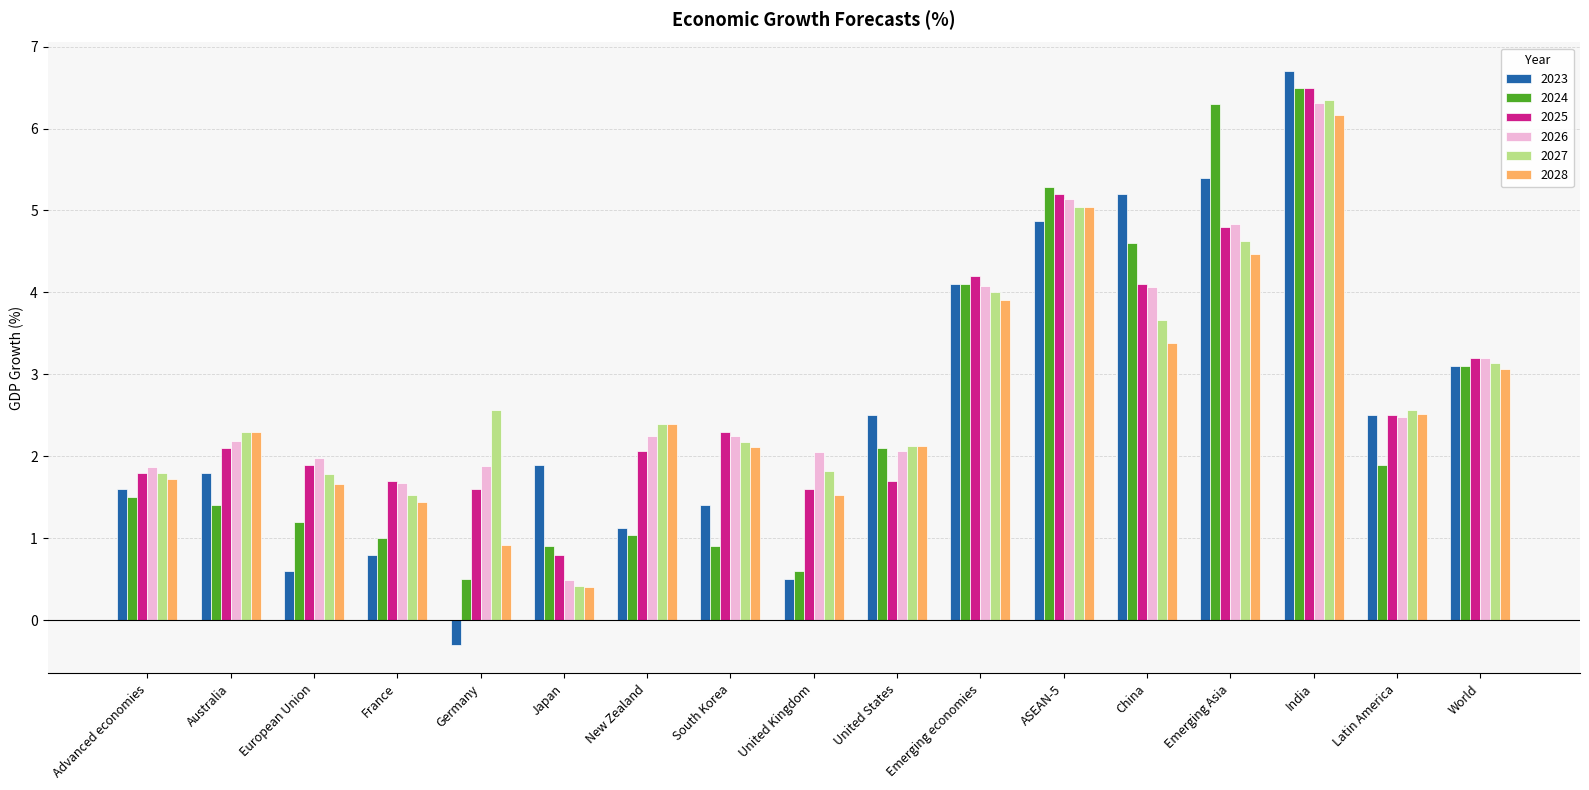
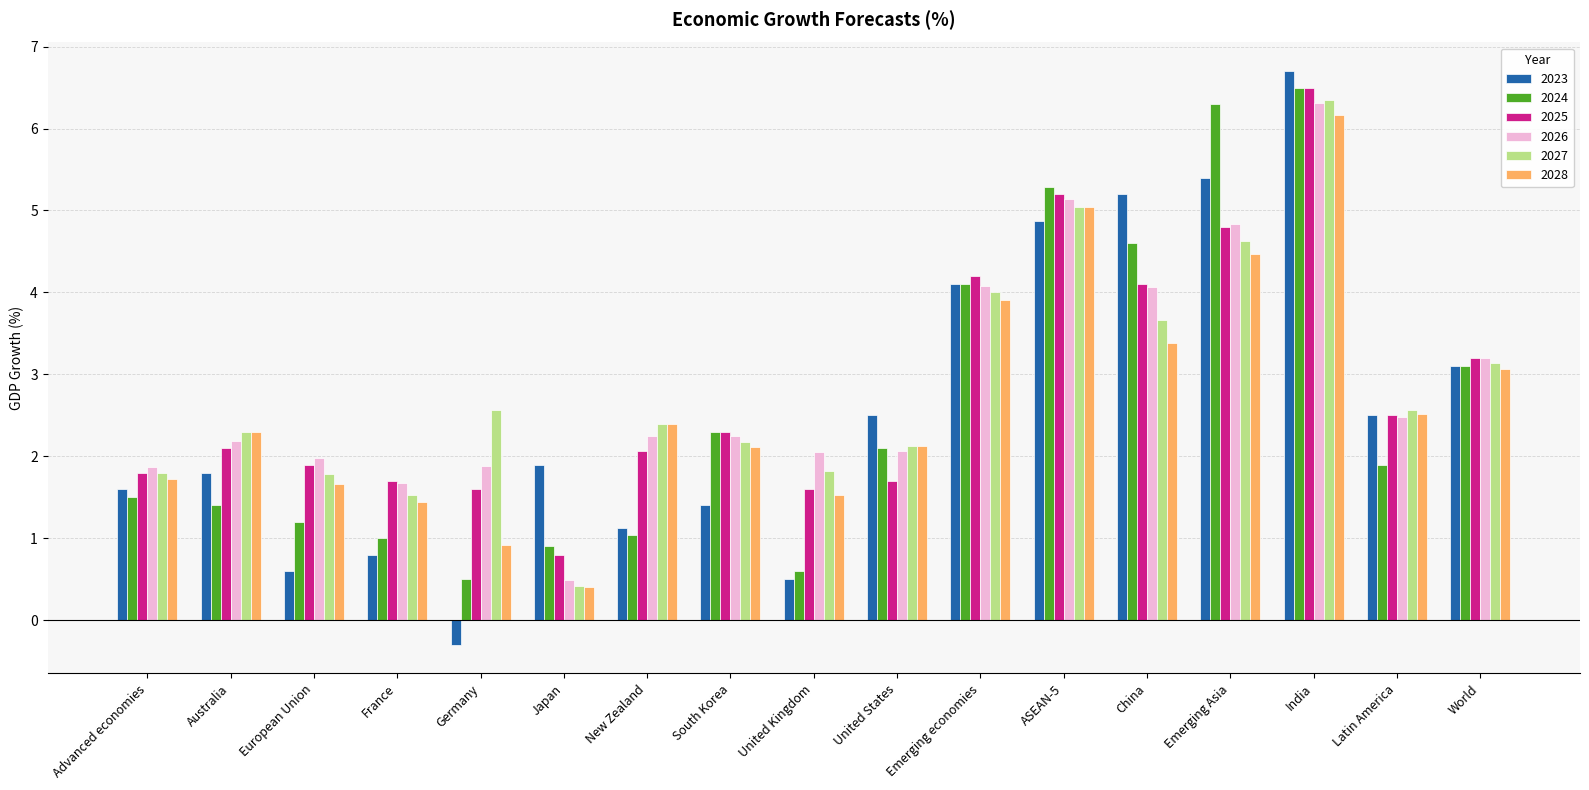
  {
    "2023": {
      "Advanced economies": 1.6,
      "Australia": 1.8,
      "European Union": 0.6,
      "France": 0.8,
      "Germany": -0.3,
      "Japan": 1.9,
      "New Zealand": 1.1,
      "South Korea": 1.4,
      "United Kingdom": 0.5,
      "United States": 2.5,
      "Emerging economies": 4.1,
      "ASEAN-5": 4.9,
      "China": 5.2,
      "Emerging Asia": 5.4,
      "India": 6.7,
      "Latin America": 2.5,
      "World": 3.1
    },
    "2024": {
      "Advanced economies": 1.5,
      "Australia": 1.4,
      "European Union": 1.2,
      "France": 1.0,
      "Germany": 0.5,
      "Japan": 0.9,
      "New Zealand": 1.0,
-     "South Korea": 0.9,
+     "South Korea": 2.3,
      "United Kingdom": 0.6,
      "United States": 2.1,
      "Emerging economies": 4.1,
      "ASEAN-5": 5.3,
      "China": 4.6,
      "Emerging Asia": 6.3,
      "India": 6.5,
      "Latin America": 1.9,
      "World": 3.1
    },
    "2025": {
      "Advanced economies": 1.8,
      "Australia": 2.1,
      "European Union": 1.9,
      "France": 1.7,
      "Germany": 1.6,
      "Japan": 0.8,
      "New Zealand": 2.1,
      "South Korea": 2.3,
      "United Kingdom": 1.6,
      "United States": 1.7,
      "Emerging economies": 4.2,
      "ASEAN-5": 5.2,
      "China": 4.1,
      "Emerging Asia": 4.8,
      "India": 6.5,
      "Latin America": 2.5,
      "World": 3.2
    },
    "2026": {
      "Advanced economies": 1.9,
      "Australia": 2.2,
      "European Union": 2.0,
      "France": 1.7,
      "Germany": 1.9,
      "Japan": 0.5,
      "New Zealand": 2.2,
      "South Korea": 2.2,
      "United Kingdom": 2.1,
      "United States": 2.1,
      "Emerging economies": 4.1,
      "ASEAN-5": 5.1,
      "China": 4.1,
      "Emerging Asia": 4.8,
      "India": 6.3,
      "Latin America": 2.5,
      "World": 3.2
    },
    "2027": {
      "Advanced economies": 1.8,
      "Australia": 2.3,
      "European Union": 1.8,
      "France": 1.5,
      "Germany": 2.6,
      "Japan": 0.4,
      "New Zealand": 2.4,
      "South Korea": 2.2,
      "United Kingdom": 1.8,
      "United States": 2.1,
      "Emerging economies": 4.0,
      "ASEAN-5": 5.0,
      "China": 3.7,
      "Emerging Asia": 4.6,
      "India": 6.3,
      "Latin America": 2.6,
      "World": 3.1
    },
    "2028": {
      "Advanced economies": 1.7,
      "Australia": 2.3,
      "European Union": 1.7,
      "France": 1.4,
      "Germany": 0.9,
      "Japan": 0.4,
      "New Zealand": 2.4,
      "South Korea": 2.1,
      "United Kingdom": 1.5,
      "United States": 2.1,
      "Emerging economies": 3.9,
      "ASEAN-5": 5.0,
      "China": 3.4,
      "Emerging Asia": 4.5,
      "India": 6.2,
      "Latin America": 2.5,
      "World": 3.1
    }
  }
